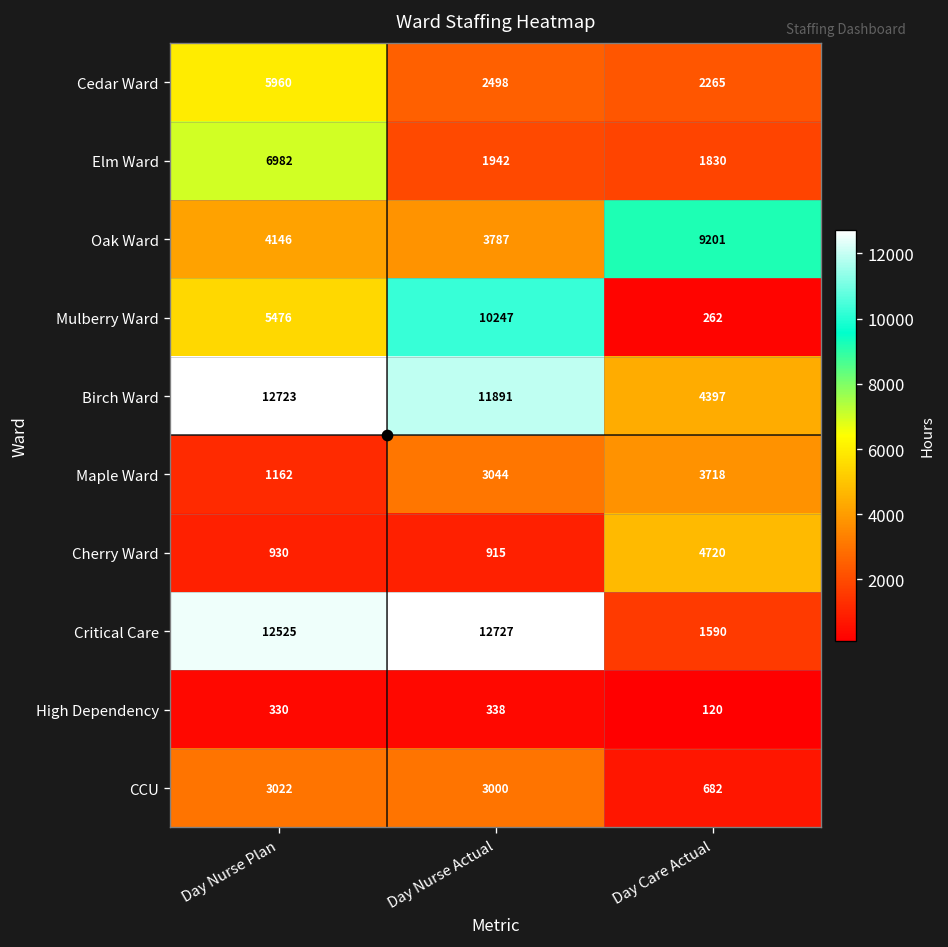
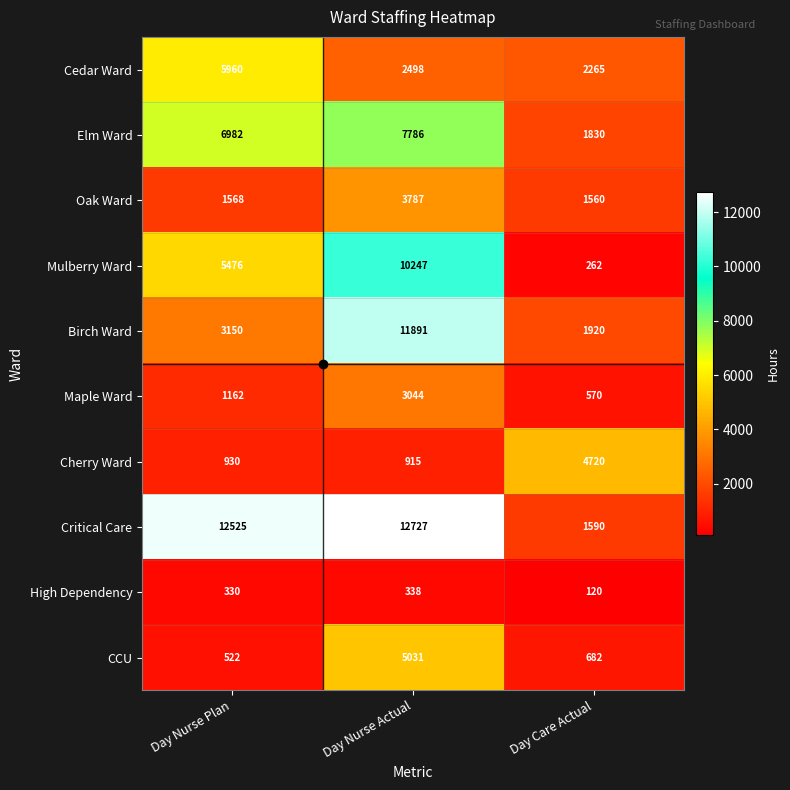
  {
    "Cedar Ward": {
      "Day Nurse Plan": 5960,
      "Day Nurse Actual": 2498,
      "Day Care Actual": 2265
    },
    "Elm Ward": {
      "Day Nurse Plan": 6982,
-     "Day Nurse Actual": 1942,
+     "Day Nurse Actual": 7786,
      "Day Care Actual": 1830
    },
    "Oak Ward": {
-     "Day Nurse Plan": 4146,
+     "Day Nurse Plan": 1568,
      "Day Nurse Actual": 3787,
-     "Day Care Actual": 9201
+     "Day Care Actual": 1560
    },
    "Mulberry Ward": {
      "Day Nurse Plan": 5476,
      "Day Nurse Actual": 10247,
      "Day Care Actual": 262
    },
    "Birch Ward": {
-     "Day Nurse Plan": 12723,
+     "Day Nurse Plan": 3150,
      "Day Nurse Actual": 11891,
-     "Day Care Actual": 4397
+     "Day Care Actual": 1920
    },
    "Maple Ward": {
      "Day Nurse Plan": 1162,
      "Day Nurse Actual": 3044,
-     "Day Care Actual": 3718
+     "Day Care Actual": 570
    },
    "Cherry Ward": {
      "Day Nurse Plan": 930,
      "Day Nurse Actual": 915,
      "Day Care Actual": 4720
    },
    "Critical Care": {
      "Day Nurse Plan": 12525,
      "Day Nurse Actual": 12727,
      "Day Care Actual": 1590
    },
    "High Dependency": {
      "Day Nurse Plan": 330,
      "Day Nurse Actual": 338,
      "Day Care Actual": 120
    },
    "CCU": {
-     "Day Nurse Plan": 3022,
-     "Day Nurse Actual": 3000,
+     "Day Nurse Plan": 522,
+     "Day Nurse Actual": 5031,
      "Day Care Actual": 682
    }
  }
